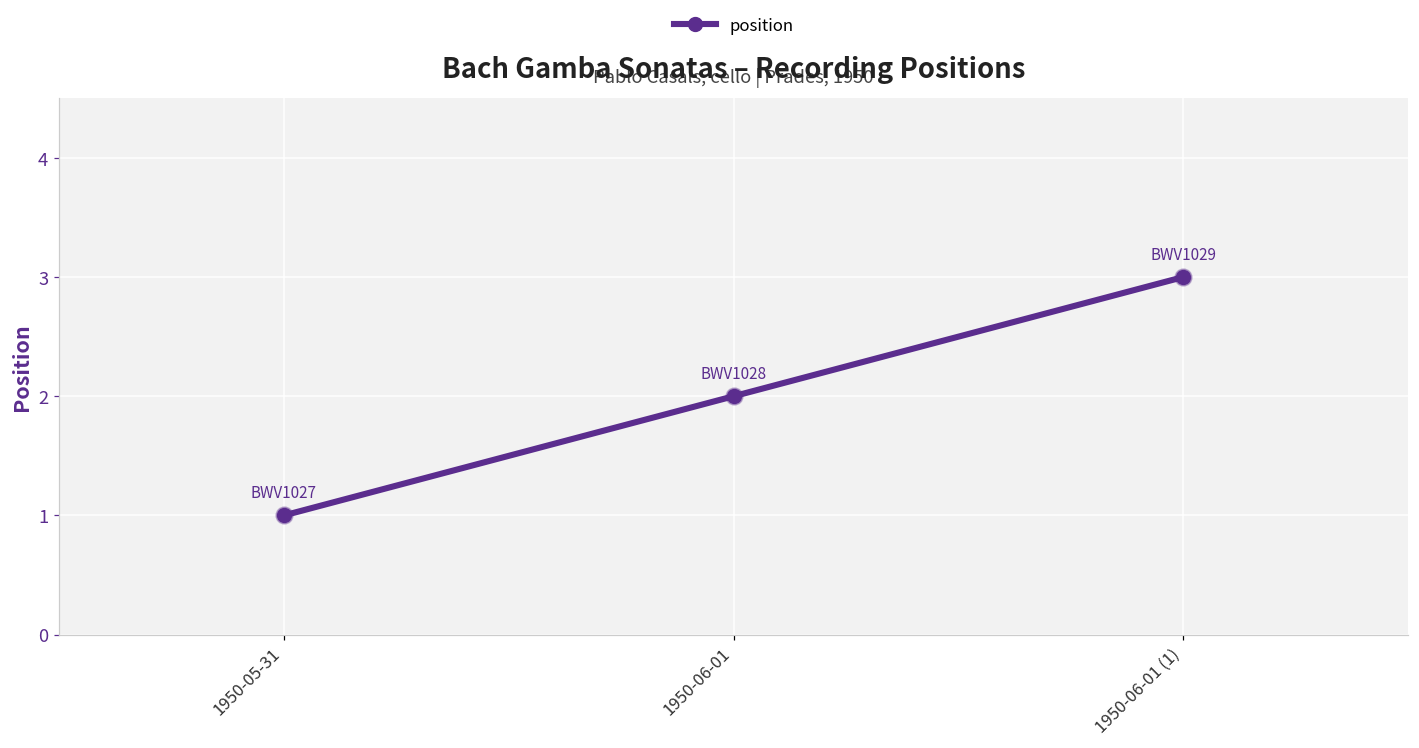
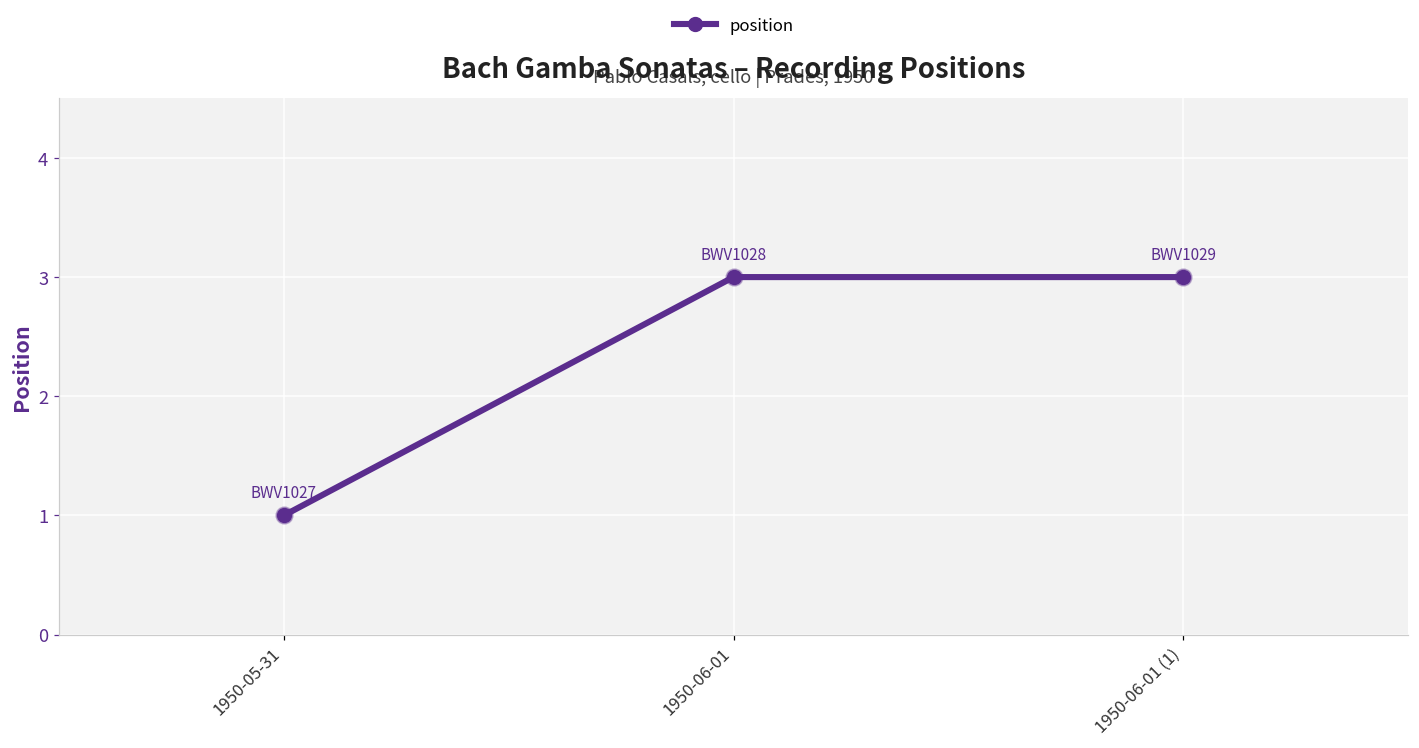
  {
    "1950-05-31": 1,
-   "1950-06-01": 2,
+   "1950-06-01": 3,
    "1950-06-01 (1)": 3
  }
